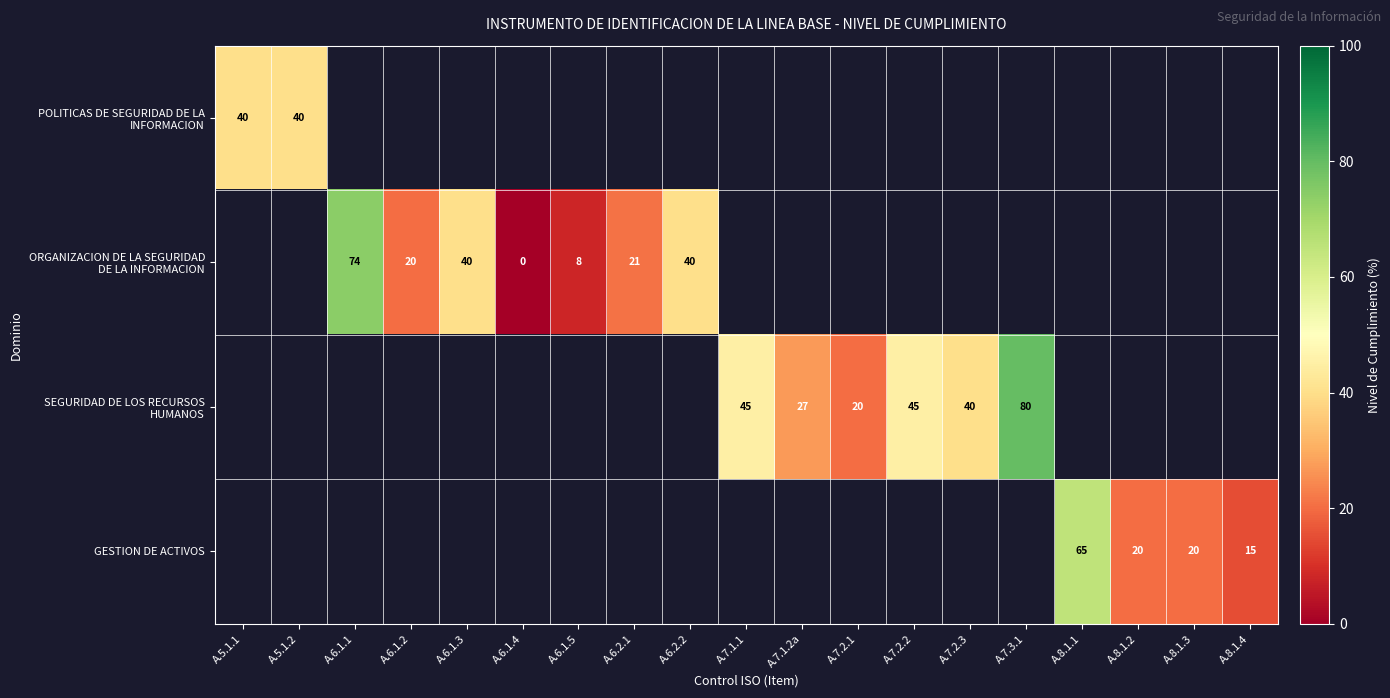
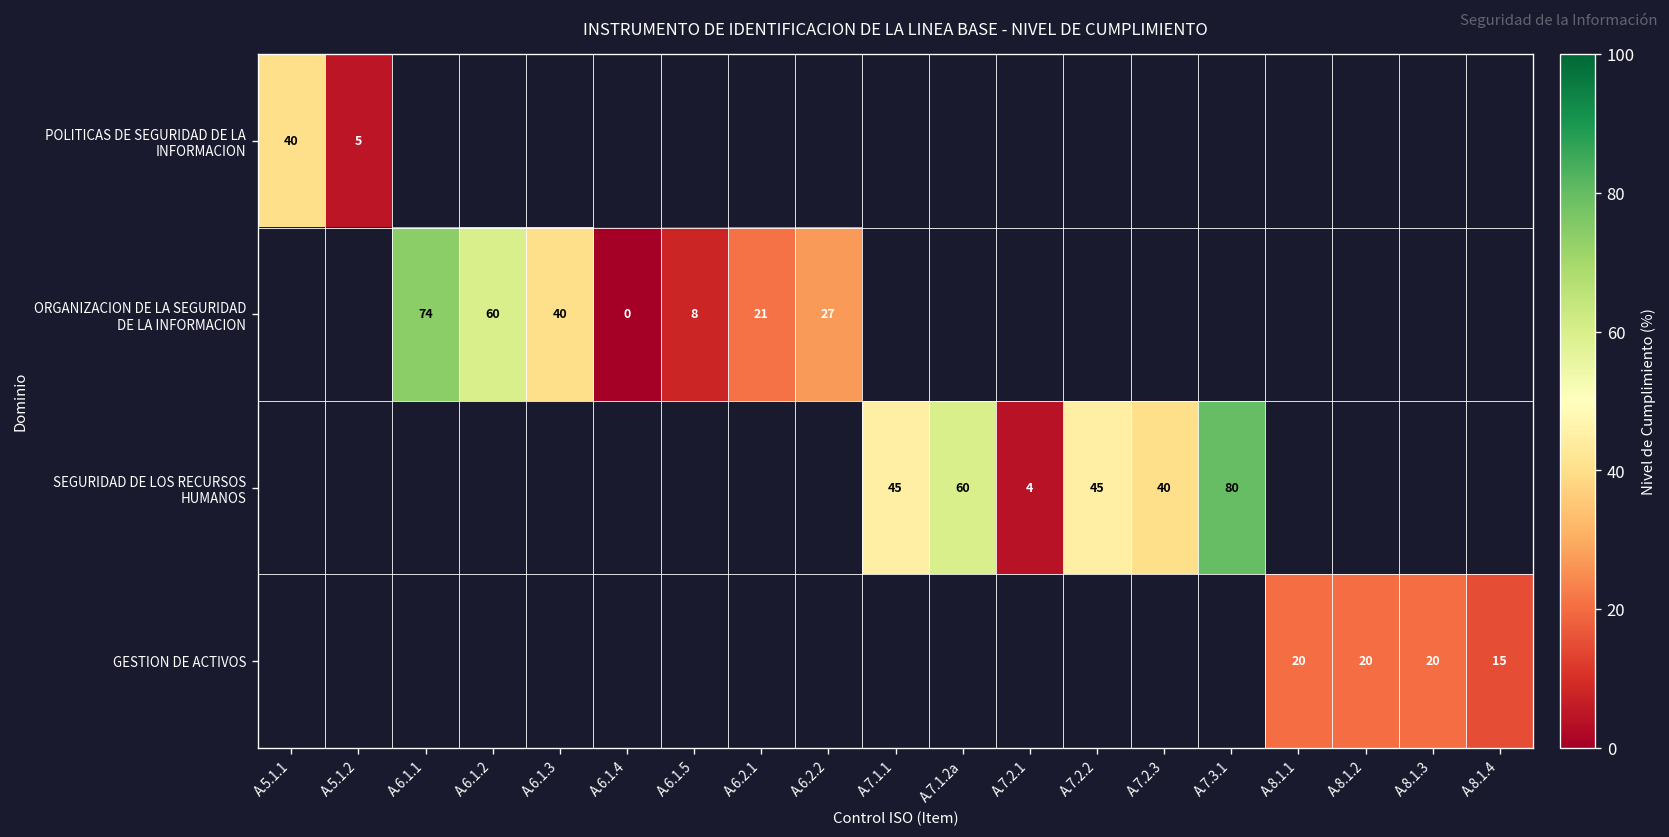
  {
    "POLITICAS DE SEGURIDAD DE LA INFORMACION": {
      "A.5.1.1": 40,
-     "A.5.1.2": 40
+     "A.5.1.2": 5
    },
    "ORGANIZACION DE LA SEGURIDAD DE LA INFORMACION": {
      "A.6.1.1": 74,
-     "A.6.1.2": 20,
+     "A.6.1.2": 60,
      "A.6.1.3": 40,
      "A.6.1.4": 0,
      "A.6.1.5": 8,
      "A.6.2.1": 21,
-     "A.6.2.2": 40
+     "A.6.2.2": 27
    },
    "SEGURIDAD DE LOS RECURSOS HUMANOS": {
      "A.7.1.1": 45,
-     "A.7.1.2a": 27,
-     "A.7.2.1": 20,
+     "A.7.1.2a": 60,
+     "A.7.2.1": 4,
      "A.7.2.2": 45,
      "A.7.2.3": 40,
      "A.7.3.1": 80
    },
    "GESTION DE ACTIVOS": {
-     "A.8.1.1": 65,
+     "A.8.1.1": 20,
      "A.8.1.2": 20,
      "A.8.1.3": 20,
      "A.8.1.4": 15
    }
  }
